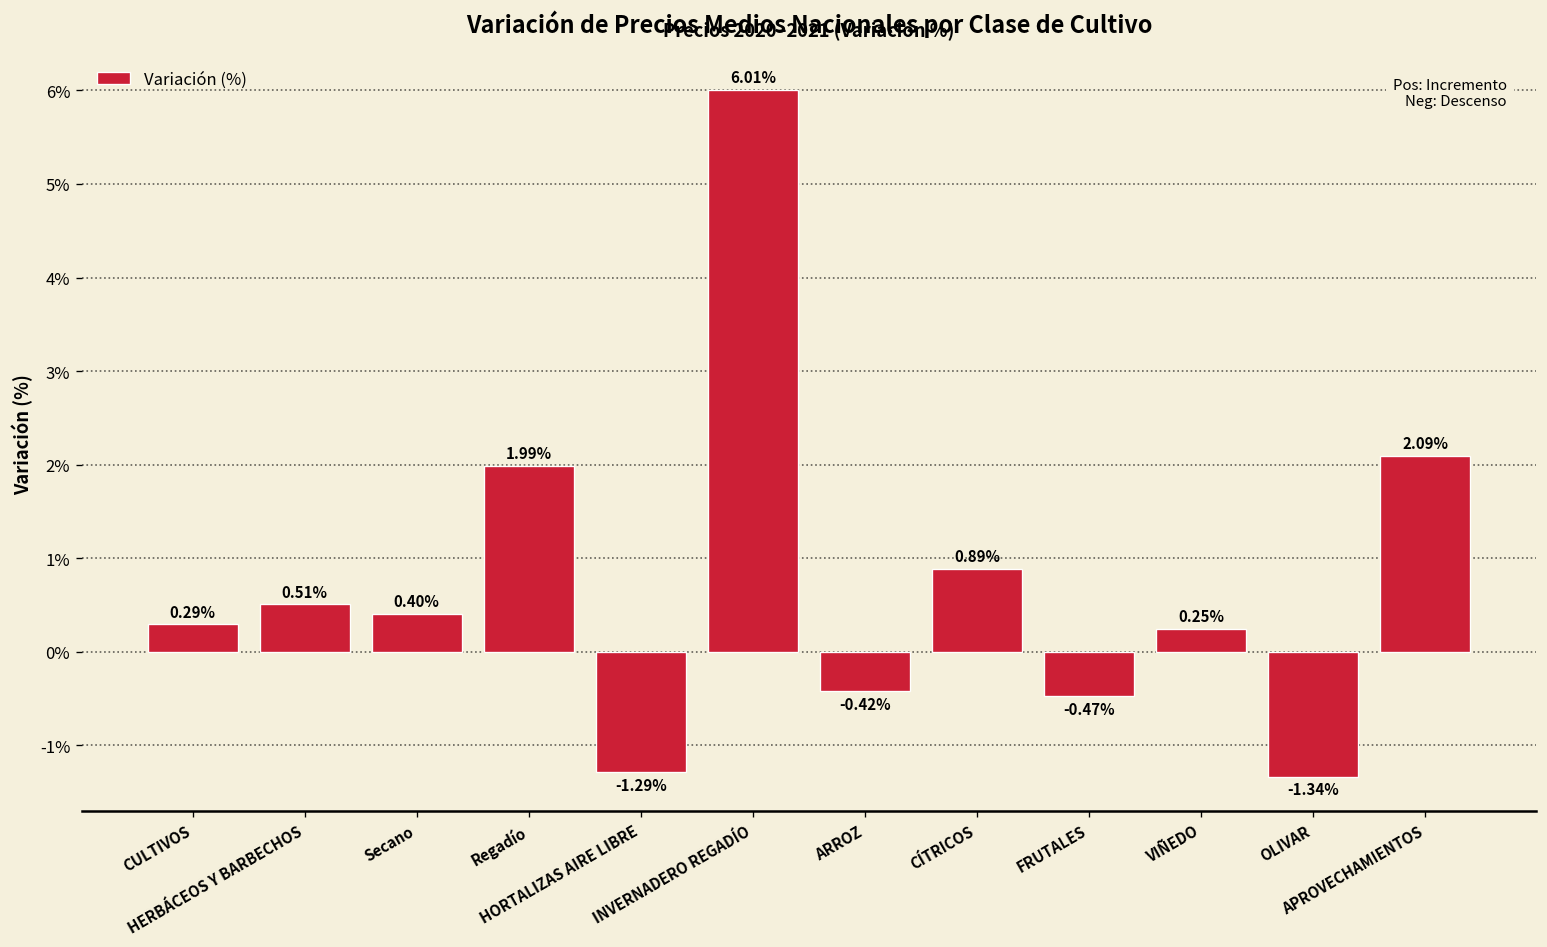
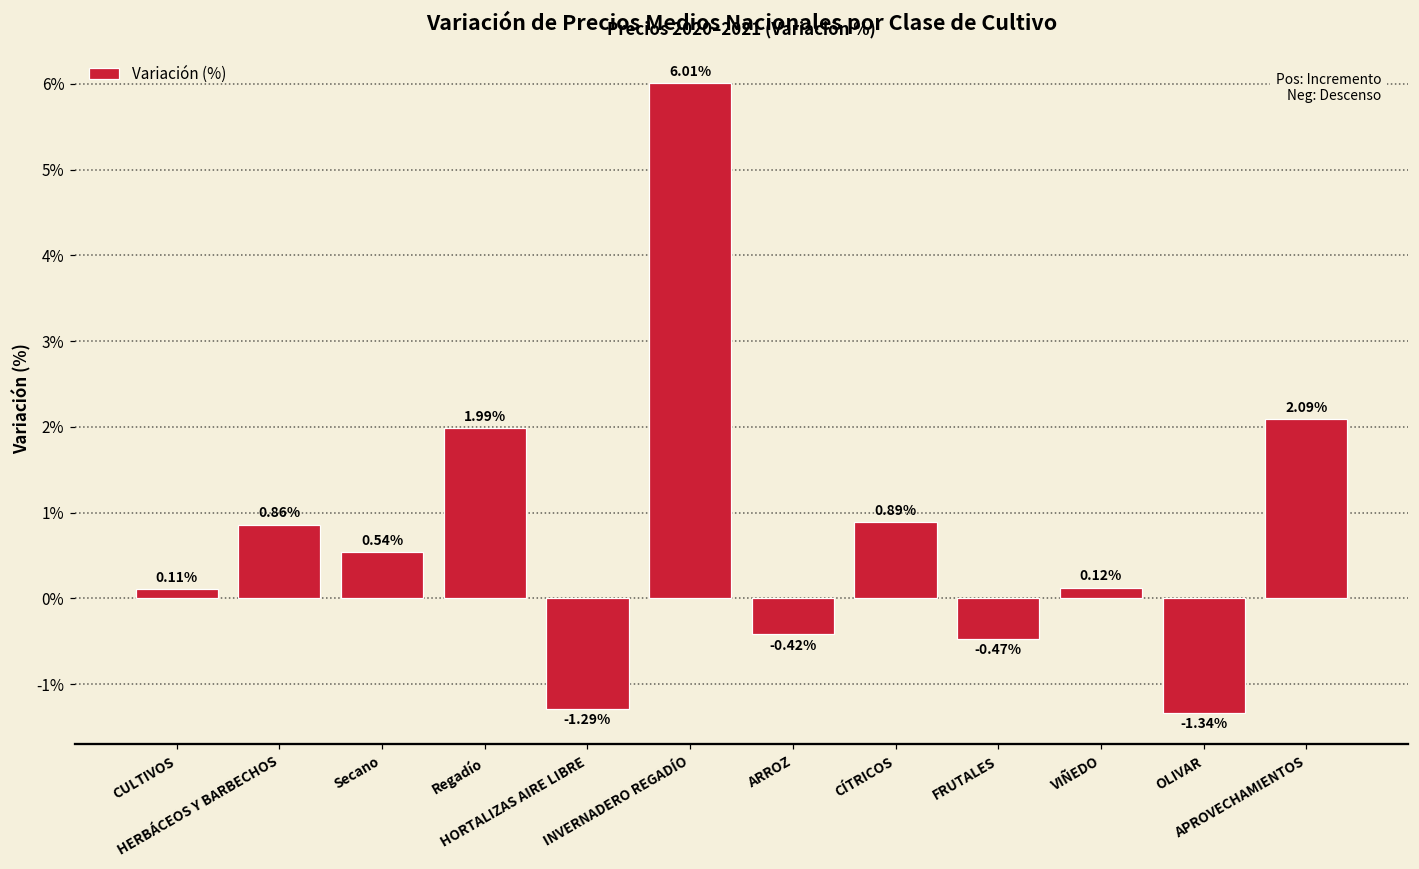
  {
-   "CULTIVOS": "0.29%",
-   "HERBÁCEOS Y BARBECHOS": "0.51%",
-   "Secano": "0.40%",
+   "CULTIVOS": "0.11%",
+   "HERBÁCEOS Y BARBECHOS": "0.86%",
+   "Secano": "0.54%",
    "Regadío": "1.99%",
    "HORTALIZAS AIRE LIBRE": "-1.29%",
    "INVERNADERO REGADÍO": "6.01%",
    "ARROZ": "-0.42%",
    "CÍTRICOS": "0.89%",
    "FRUTALES": "-0.47%",
-   "VIÑEDO": "0.25%",
+   "VIÑEDO": "0.12%",
    "OLIVAR": "-1.34%",
    "APROVECHAMIENTOS": "2.09%"
  }
